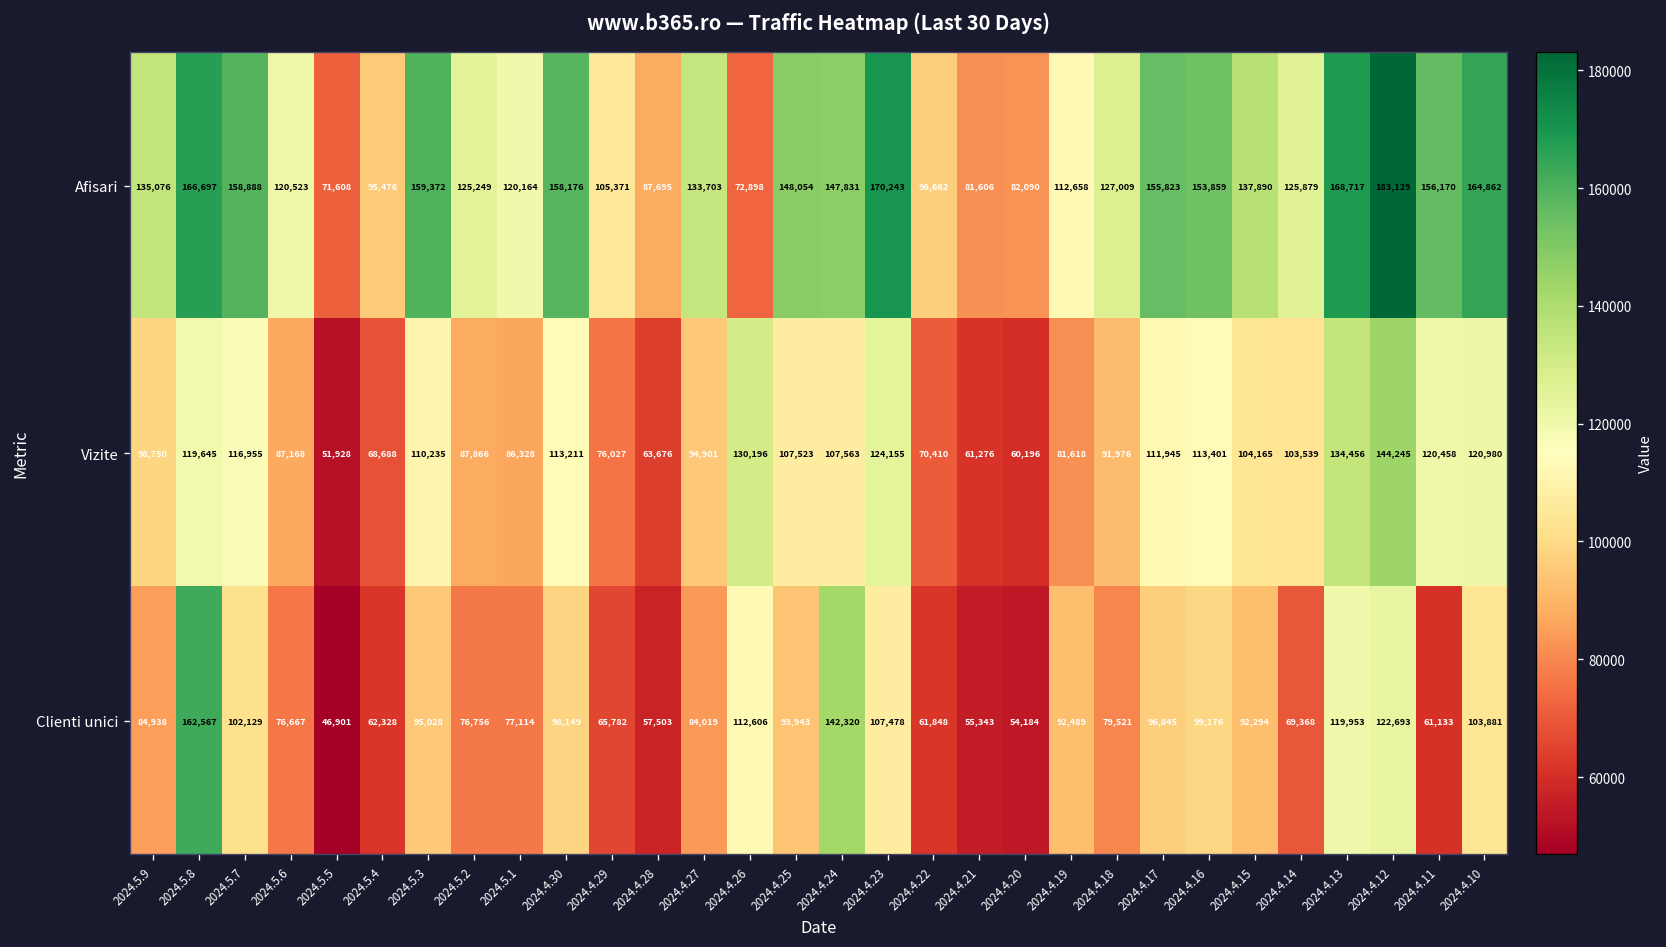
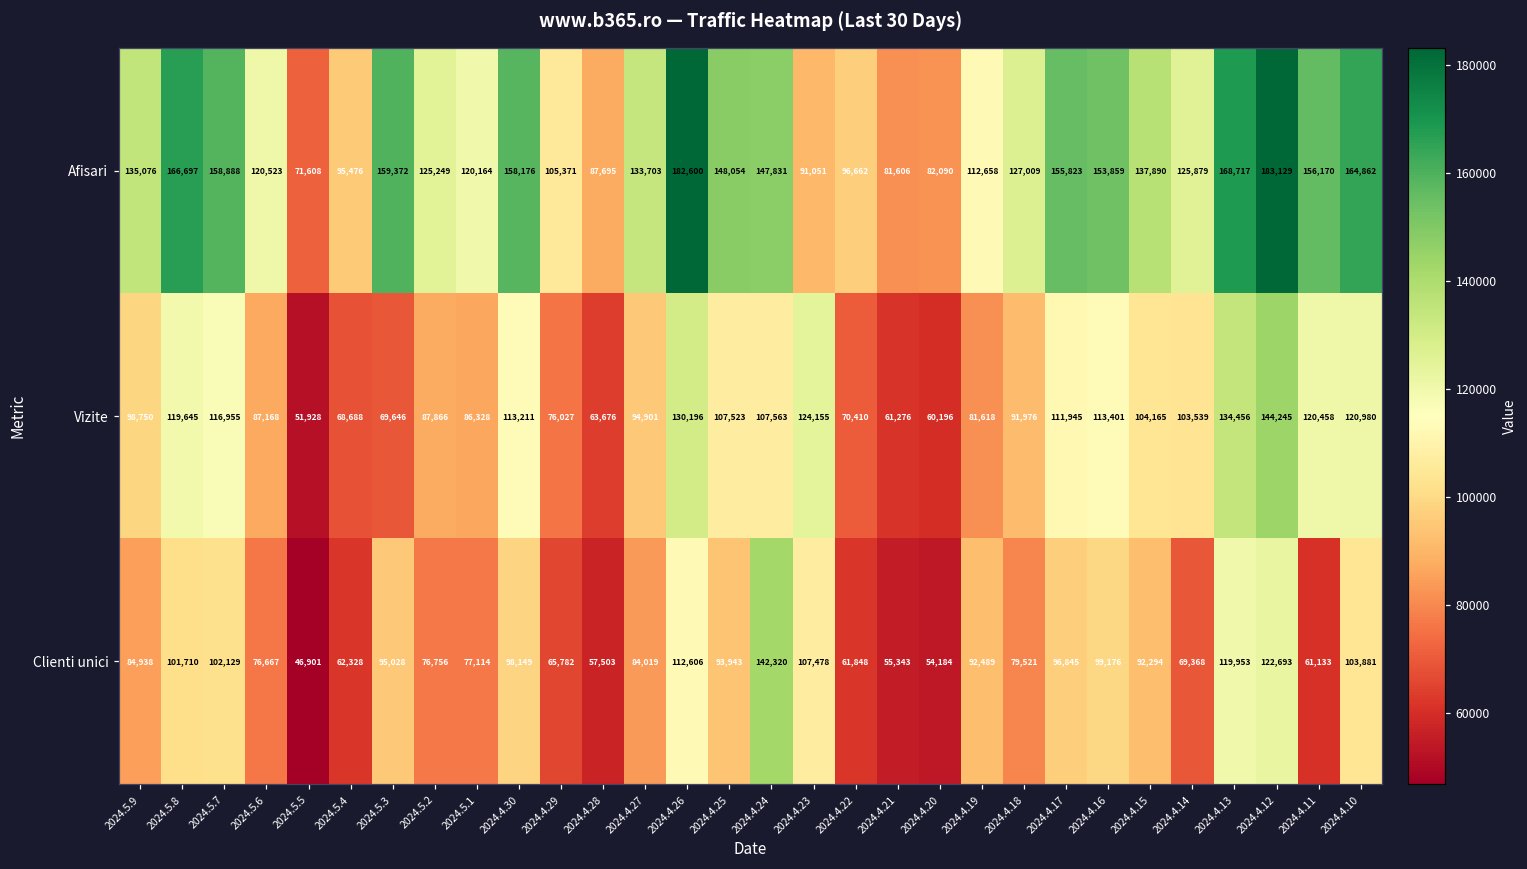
  {
    "Afisari": {
      "2024.5.9": "135,076",
      "2024.5.8": "166,697",
      "2024.5.7": "158,888",
      "2024.5.6": "120,523",
      "2024.5.5": "71,608",
      "2024.5.4": "95,476",
      "2024.5.3": "159,372",
      "2024.5.2": "125,249",
      "2024.5.1": "120,164",
      "2024.4.30": "158,176",
      "2024.4.29": "105,371",
      "2024.4.28": "87,695",
      "2024.4.27": "133,703",
-     "2024.4.26": "72,898",
+     "2024.4.26": "182,600",
      "2024.4.25": "148,054",
      "2024.4.24": "147,831",
-     "2024.4.23": "170,243",
+     "2024.4.23": "91,051",
      "2024.4.22": "96,662",
      "2024.4.21": "81,606",
      "2024.4.20": "82,090",
      "2024.4.19": "112,658",
      "2024.4.18": "127,009",
      "2024.4.17": "155,823",
      "2024.4.16": "153,859",
      "2024.4.15": "137,890",
      "2024.4.14": "125,879",
      "2024.4.13": "168,717",
      "2024.4.12": "183,129",
      "2024.4.11": "156,170",
      "2024.4.10": "164,862"
    },
    "Vizite": {
      "2024.5.9": "98,750",
      "2024.5.8": "119,645",
      "2024.5.7": "116,955",
      "2024.5.6": "87,168",
      "2024.5.5": "51,928",
      "2024.5.4": "68,688",
-     "2024.5.3": "110,235",
+     "2024.5.3": "69,646",
      "2024.5.2": "87,866",
      "2024.5.1": "86,328",
      "2024.4.30": "113,211",
      "2024.4.29": "76,027",
      "2024.4.28": "63,676",
      "2024.4.27": "94,901",
      "2024.4.26": "130,196",
      "2024.4.25": "107,523",
      "2024.4.24": "107,563",
      "2024.4.23": "124,155",
      "2024.4.22": "70,410",
      "2024.4.21": "61,276",
      "2024.4.20": "60,196",
      "2024.4.19": "81,618",
      "2024.4.18": "91,976",
      "2024.4.17": "111,945",
      "2024.4.16": "113,401",
      "2024.4.15": "104,165",
      "2024.4.14": "103,539",
      "2024.4.13": "134,456",
      "2024.4.12": "144,245",
      "2024.4.11": "120,458",
      "2024.4.10": "120,980"
    },
    "Clienti unici": {
      "2024.5.9": "84,938",
-     "2024.5.8": "162,567",
+     "2024.5.8": "101,710",
      "2024.5.7": "102,129",
      "2024.5.6": "76,667",
      "2024.5.5": "46,901",
      "2024.5.4": "62,328",
      "2024.5.3": "95,028",
      "2024.5.2": "76,756",
      "2024.5.1": "77,114",
      "2024.4.30": "98,149",
      "2024.4.29": "65,782",
      "2024.4.28": "57,503",
      "2024.4.27": "84,019",
      "2024.4.26": "112,606",
      "2024.4.25": "93,943",
      "2024.4.24": "142,320",
      "2024.4.23": "107,478",
      "2024.4.22": "61,848",
      "2024.4.21": "55,343",
      "2024.4.20": "54,184",
      "2024.4.19": "92,489",
      "2024.4.18": "79,521",
      "2024.4.17": "96,845",
      "2024.4.16": "99,176",
      "2024.4.15": "92,294",
      "2024.4.14": "69,368",
      "2024.4.13": "119,953",
      "2024.4.12": "122,693",
      "2024.4.11": "61,133",
      "2024.4.10": "103,881"
    }
  }
